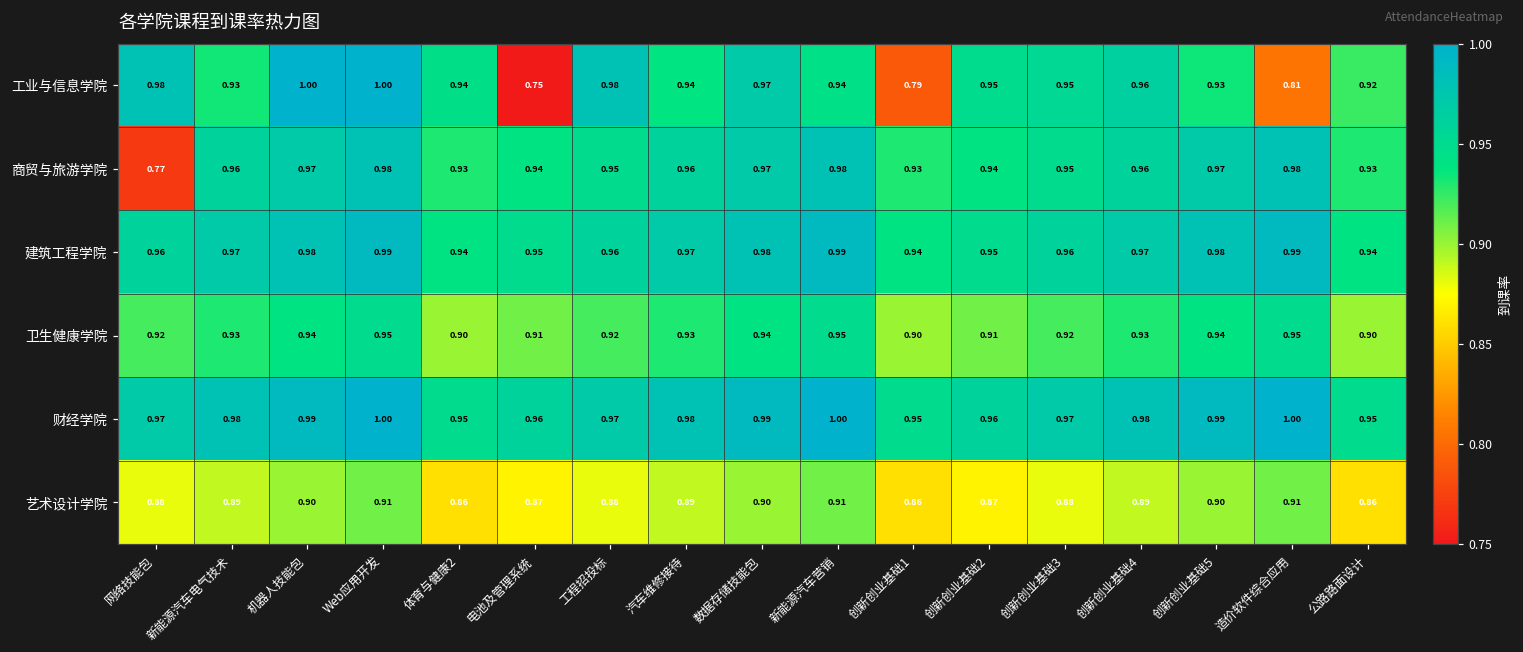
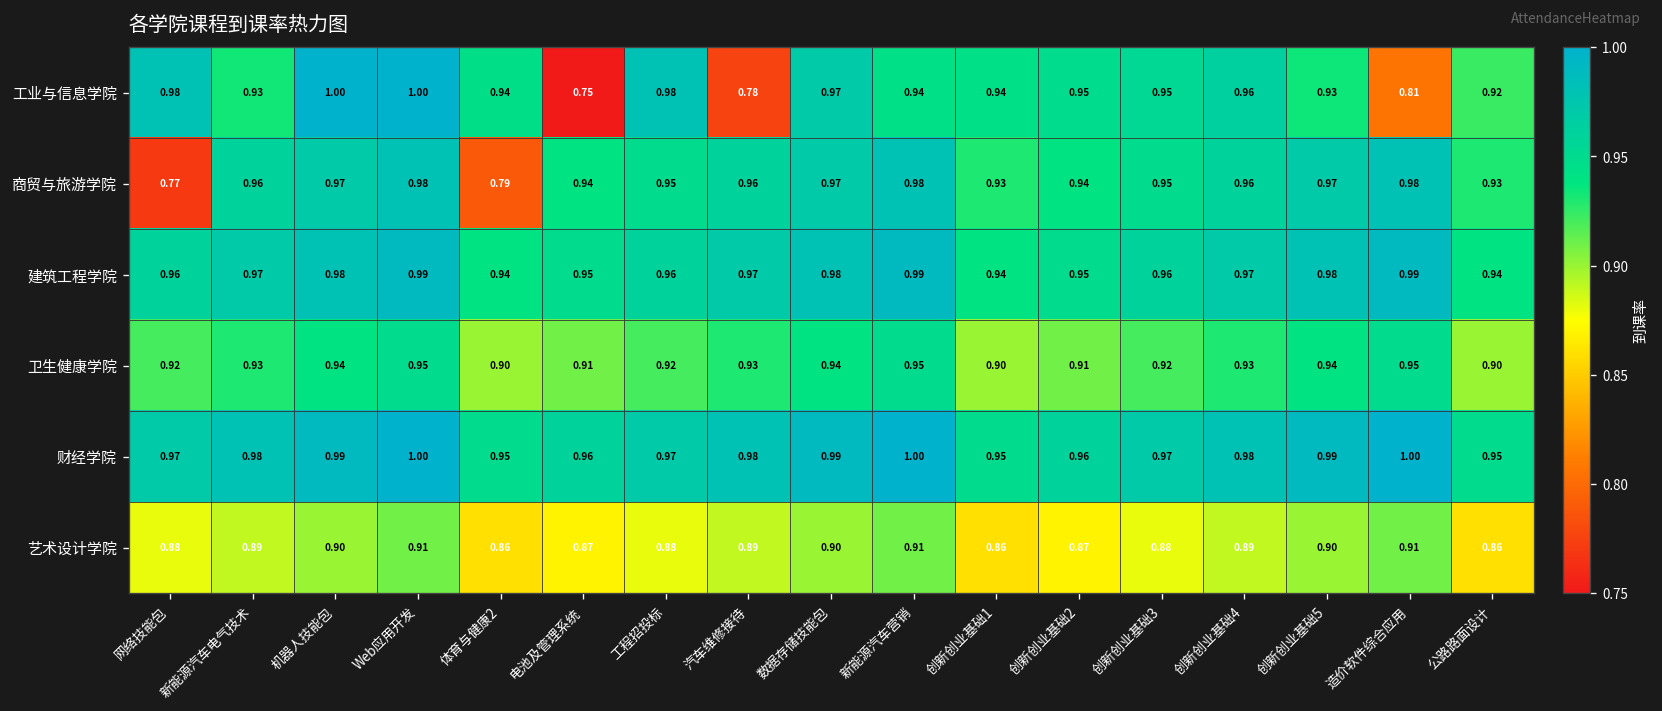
  {
    "工业与信息学院": {
      "网络技能包": 0.98,
      "新能源汽车电气技术": 0.93,
      "机器人技能包": 1.00,
      "Web应用开发": 1.00,
      "体育与健康2": 0.94,
      "电池及管理系统": 0.75,
      "工程招投标": 0.98,
-     "汽车维修接待": 0.94,
+     "汽车维修接待": 0.78,
      "数据存储技能包": 0.97,
      "新能源汽车营销": 0.94,
-     "创新创业基础1": 0.79,
+     "创新创业基础1": 0.94,
      "创新创业基础2": 0.95,
      "创新创业基础3": 0.95,
      "创新创业基础4": 0.96,
      "创新创业基础5": 0.93,
      "造价软件综合应用": 0.81,
      "公路路面设计": 0.92
    },
    "商贸与旅游学院": {
      "网络技能包": 0.77,
      "新能源汽车电气技术": 0.96,
      "机器人技能包": 0.97,
      "Web应用开发": 0.98,
-     "体育与健康2": 0.93,
+     "体育与健康2": 0.79,
      "电池及管理系统": 0.94,
      "工程招投标": 0.95,
      "汽车维修接待": 0.96,
      "数据存储技能包": 0.97,
      "新能源汽车营销": 0.98,
      "创新创业基础1": 0.93,
      "创新创业基础2": 0.94,
      "创新创业基础3": 0.95,
      "创新创业基础4": 0.96,
      "创新创业基础5": 0.97,
      "造价软件综合应用": 0.98,
      "公路路面设计": 0.93
    },
    "建筑工程学院": {
      "网络技能包": 0.96,
      "新能源汽车电气技术": 0.97,
      "机器人技能包": 0.98,
      "Web应用开发": 0.99,
      "体育与健康2": 0.94,
      "电池及管理系统": 0.95,
      "工程招投标": 0.96,
      "汽车维修接待": 0.97,
      "数据存储技能包": 0.98,
      "新能源汽车营销": 0.99,
      "创新创业基础1": 0.94,
      "创新创业基础2": 0.95,
      "创新创业基础3": 0.96,
      "创新创业基础4": 0.97,
      "创新创业基础5": 0.98,
      "造价软件综合应用": 0.99,
      "公路路面设计": 0.94
    },
    "卫生健康学院": {
      "网络技能包": 0.92,
      "新能源汽车电气技术": 0.93,
      "机器人技能包": 0.94,
      "Web应用开发": 0.95,
      "体育与健康2": 0.90,
      "电池及管理系统": 0.91,
      "工程招投标": 0.92,
      "汽车维修接待": 0.93,
      "数据存储技能包": 0.94,
      "新能源汽车营销": 0.95,
      "创新创业基础1": 0.90,
      "创新创业基础2": 0.91,
      "创新创业基础3": 0.92,
      "创新创业基础4": 0.93,
      "创新创业基础5": 0.94,
      "造价软件综合应用": 0.95,
      "公路路面设计": 0.90
    },
    "财经学院": {
      "网络技能包": 0.97,
      "新能源汽车电气技术": 0.98,
      "机器人技能包": 0.99,
      "Web应用开发": 1.00,
      "体育与健康2": 0.95,
      "电池及管理系统": 0.96,
      "工程招投标": 0.97,
      "汽车维修接待": 0.98,
      "数据存储技能包": 0.99,
      "新能源汽车营销": 1.00,
      "创新创业基础1": 0.95,
      "创新创业基础2": 0.96,
      "创新创业基础3": 0.97,
      "创新创业基础4": 0.98,
      "创新创业基础5": 0.99,
      "造价软件综合应用": 1.00,
      "公路路面设计": 0.95
    },
    "艺术设计学院": {
      "网络技能包": 0.88,
      "新能源汽车电气技术": 0.89,
      "机器人技能包": 0.90,
      "Web应用开发": 0.91,
      "体育与健康2": 0.86,
      "电池及管理系统": 0.87,
      "工程招投标": 0.88,
      "汽车维修接待": 0.89,
      "数据存储技能包": 0.90,
      "新能源汽车营销": 0.91,
      "创新创业基础1": 0.86,
      "创新创业基础2": 0.87,
      "创新创业基础3": 0.88,
      "创新创业基础4": 0.89,
      "创新创业基础5": 0.90,
      "造价软件综合应用": 0.91,
      "公路路面设计": 0.86
    }
  }
